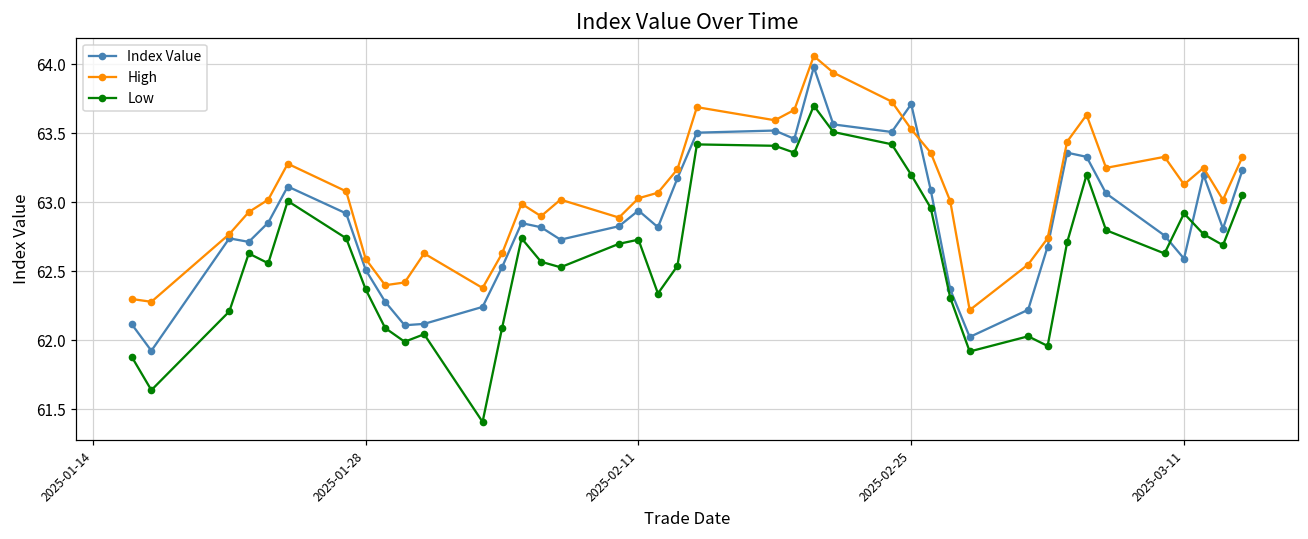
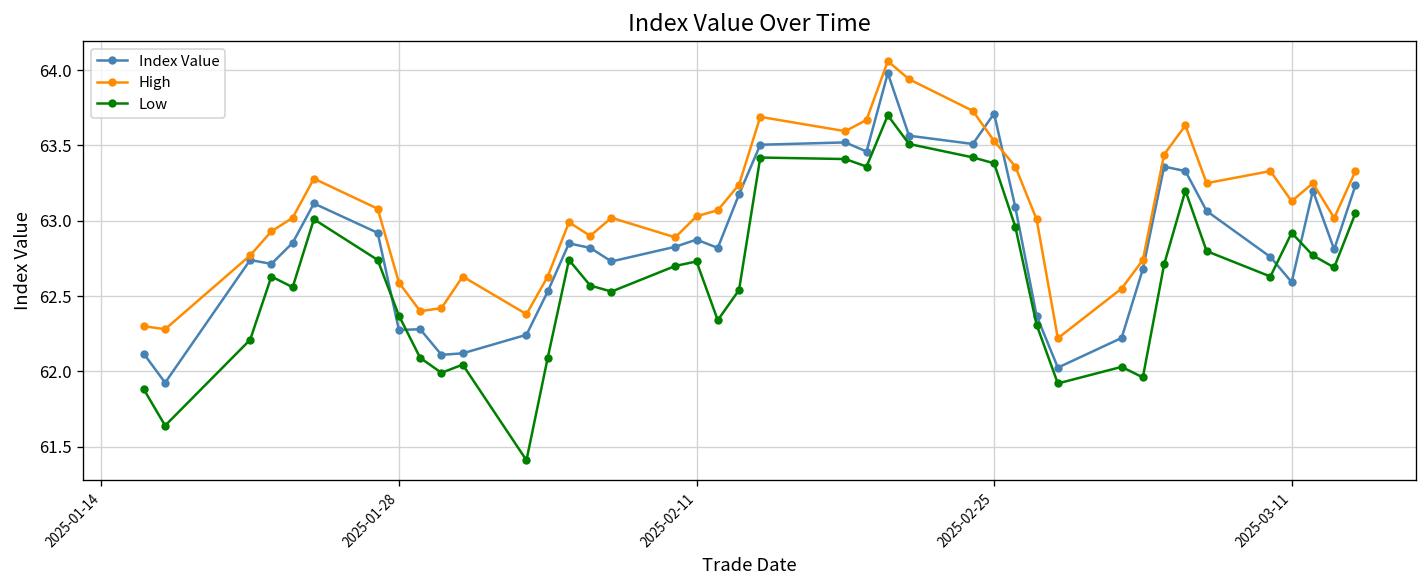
  {
    "Index Value": {
-     "2025-01-28": 62.51,
-     "2025-02-11": 62.94,
+     "2025-01-28": 62.28,
+     "2025-02-11": 62.88,
      "2025-02-25": 63.71,
      "2025-03-11": 62.59
    },
    "High": {
      "2025-01-28": 62.59,
      "2025-02-11": 63.03,
      "2025-02-25": 63.53,
      "2025-03-11": 63.13
    },
    "Low": {
      "2025-01-28": 62.37,
      "2025-02-11": 62.73,
-     "2025-02-25": 63.20,
+     "2025-02-25": 63.38,
      "2025-03-11": 62.92
    }
  }
